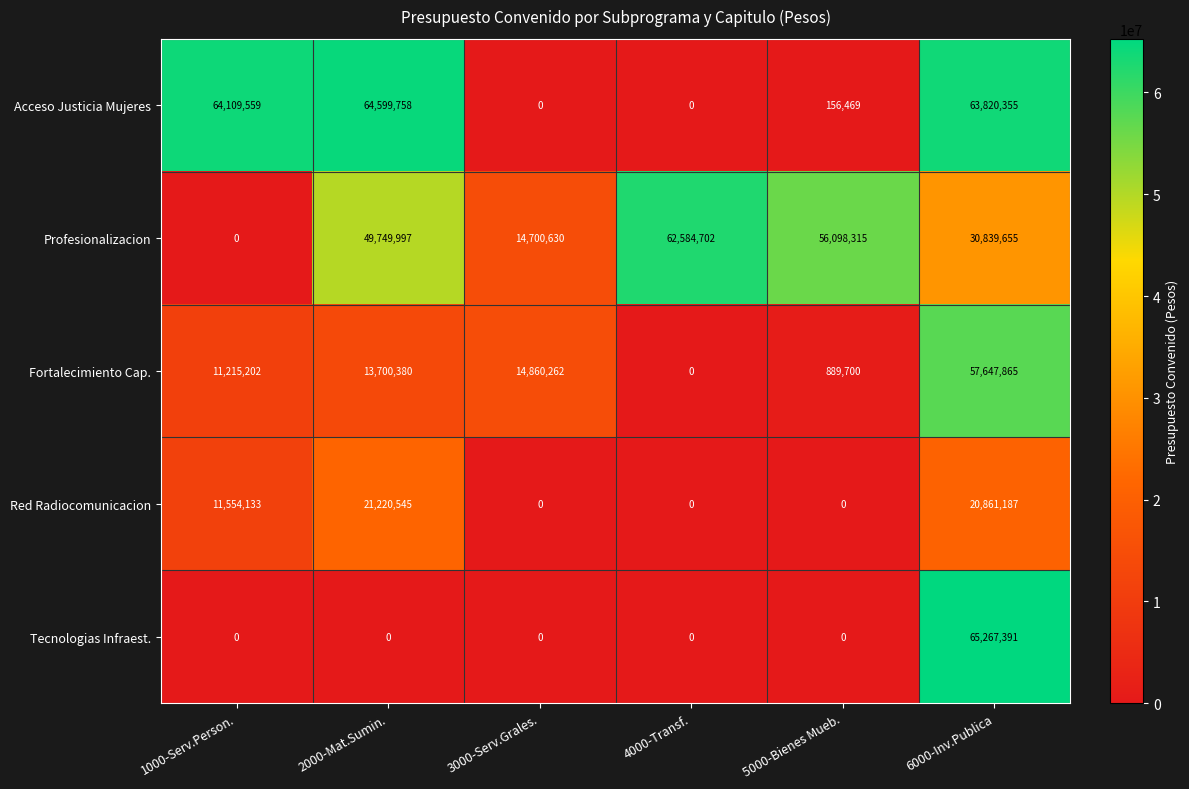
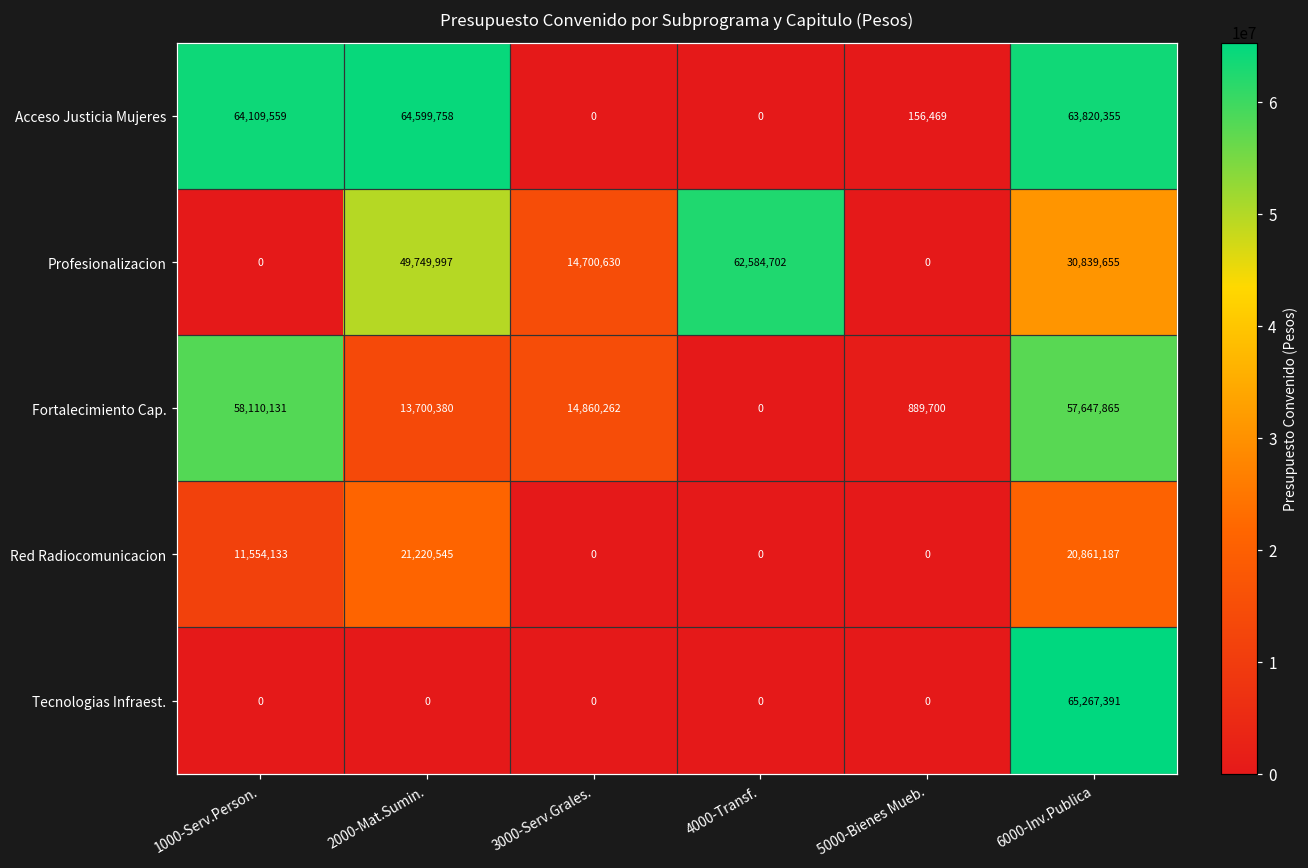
  {
    "Acceso Justicia Mujeres": {
      "1000-Serv.Person.": "64,109,559",
      "2000-Mat.Sumin.": "64,599,758",
      "3000-Serv.Grales.": "0",
      "4000-Transf.": "0",
      "5000-Bienes Mueb.": "156,469",
      "6000-Inv.Publica": "63,820,355"
    },
    "Profesionalizacion": {
      "1000-Serv.Person.": "0",
      "2000-Mat.Sumin.": "49,749,997",
      "3000-Serv.Grales.": "14,700,630",
      "4000-Transf.": "62,584,702",
-     "5000-Bienes Mueb.": "56,098,315",
+     "5000-Bienes Mueb.": "0",
      "6000-Inv.Publica": "30,839,655"
    },
    "Fortalecimiento Cap.": {
-     "1000-Serv.Person.": "11,215,202",
+     "1000-Serv.Person.": "58,110,131",
      "2000-Mat.Sumin.": "13,700,380",
      "3000-Serv.Grales.": "14,860,262",
      "4000-Transf.": "0",
      "5000-Bienes Mueb.": "889,700",
      "6000-Inv.Publica": "57,647,865"
    },
    "Red Radiocomunicacion": {
      "1000-Serv.Person.": "11,554,133",
      "2000-Mat.Sumin.": "21,220,545",
      "3000-Serv.Grales.": "0",
      "4000-Transf.": "0",
      "5000-Bienes Mueb.": "0",
      "6000-Inv.Publica": "20,861,187"
    },
    "Tecnologias Infraest.": {
      "1000-Serv.Person.": "0",
      "2000-Mat.Sumin.": "0",
      "3000-Serv.Grales.": "0",
      "4000-Transf.": "0",
      "5000-Bienes Mueb.": "0",
      "6000-Inv.Publica": "65,267,391"
    }
  }
